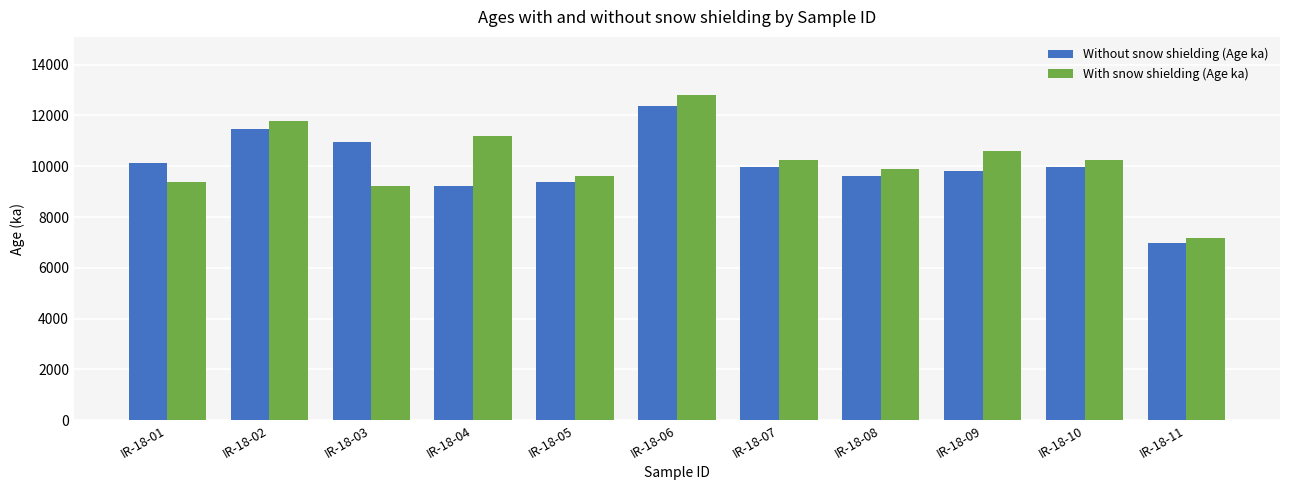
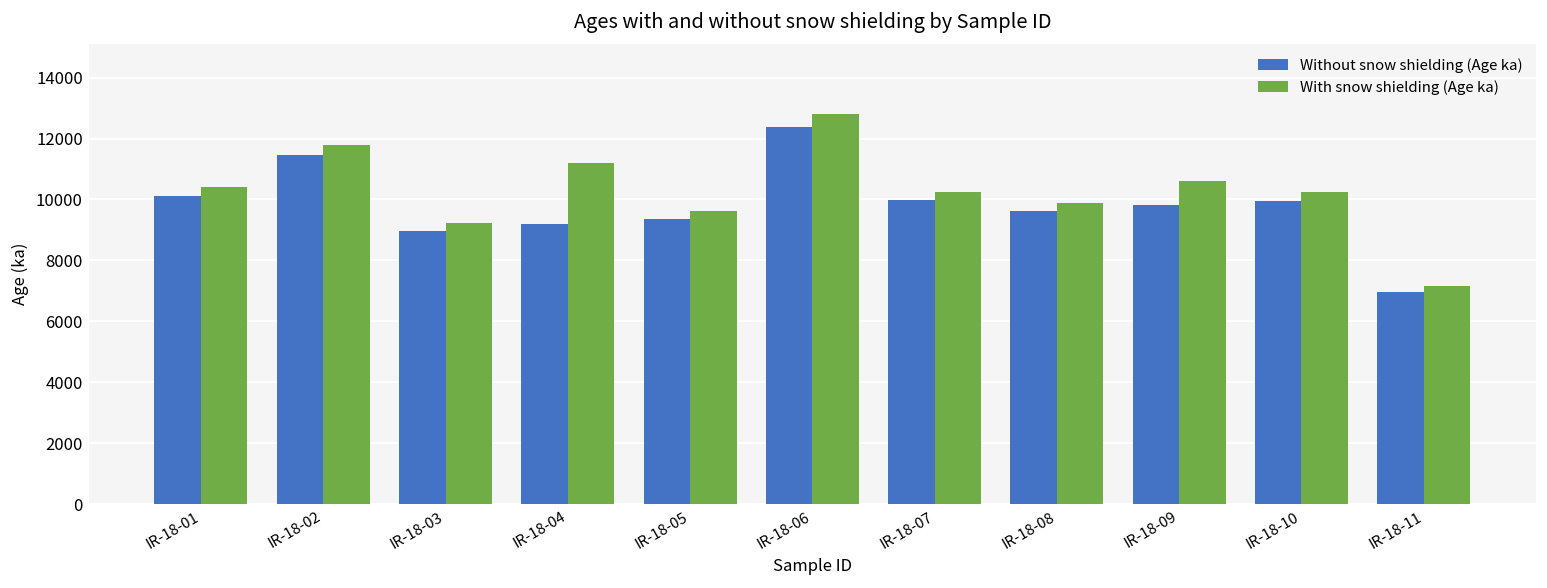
  {
    "Without snow shielding (Age ka)": {
      "IR-18-01": 10100,
      "IR-18-02": 11500,
-     "IR-18-03": 10900,
+     "IR-18-03": 9000,
      "IR-18-04": 9200,
      "IR-18-05": 9400,
      "IR-18-06": 12400,
      "IR-18-07": 10000,
      "IR-18-08": 9600,
      "IR-18-09": 9800,
      "IR-18-10": 10000,
      "IR-18-11": 7000
    },
    "With snow shielding (Age ka)": {
-     "IR-18-01": 9400,
+     "IR-18-01": 10400,
      "IR-18-02": 11800,
      "IR-18-03": 9200,
      "IR-18-04": 11200,
      "IR-18-05": 9600,
      "IR-18-06": 12800,
      "IR-18-07": 10300,
      "IR-18-08": 9900,
      "IR-18-09": 10600,
      "IR-18-10": 10200,
      "IR-18-11": 7200
    }
  }
